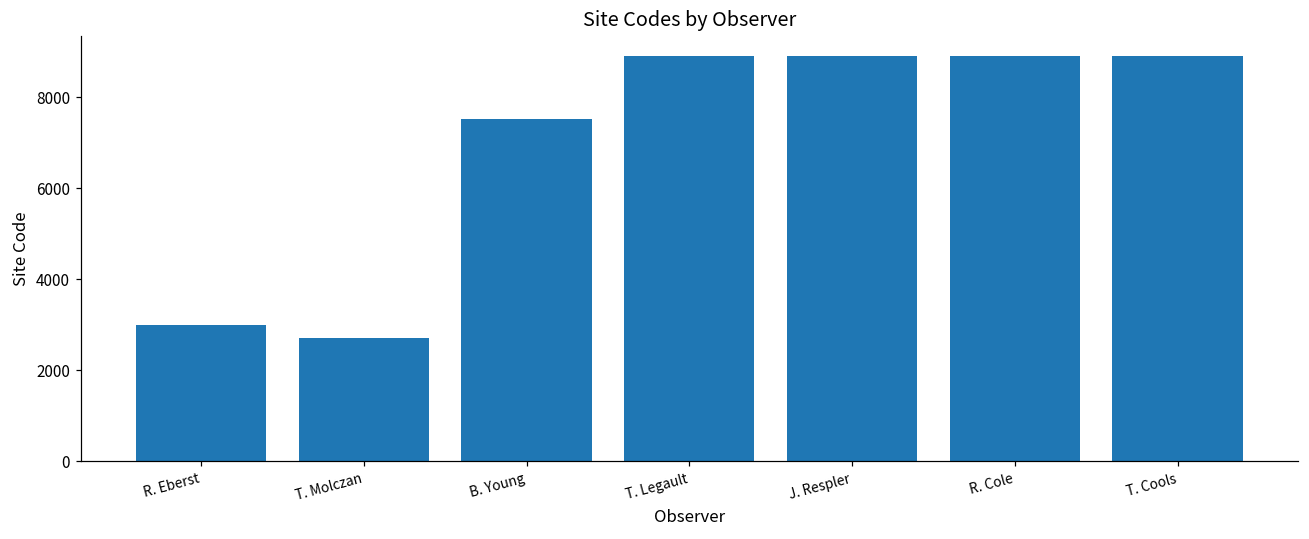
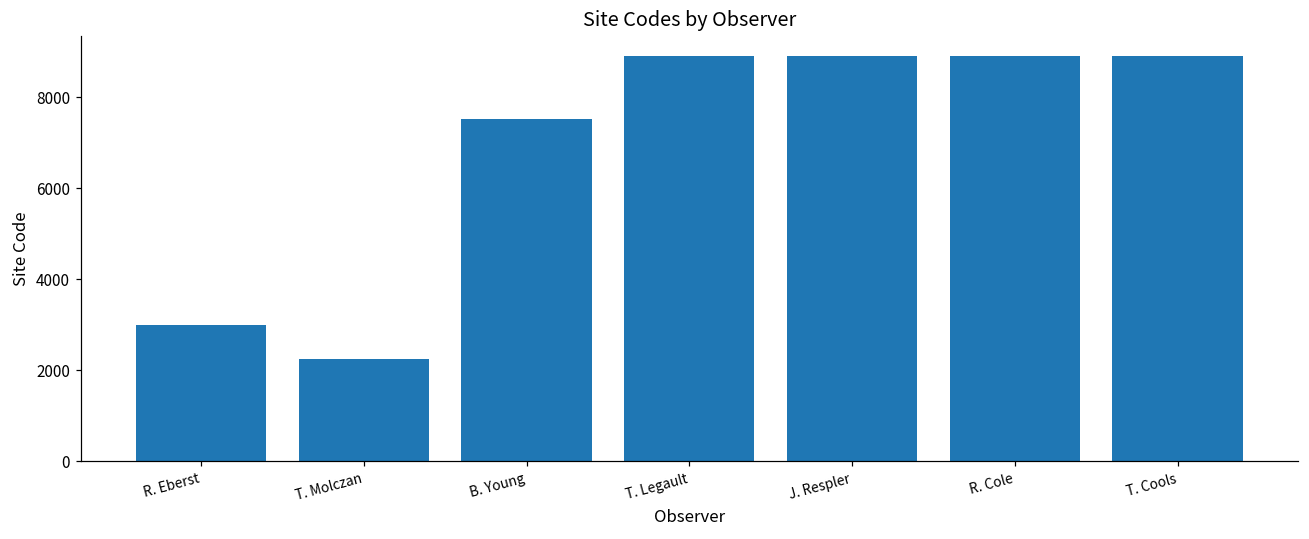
  {
    "R. Eberst": 3000,
-   "T. Molczan": 2700,
+   "T. Molczan": 2300,
    "B. Young": 7500,
    "T. Legault": 8900,
    "J. Respler": 8900,
    "R. Cole": 8900,
    "T. Cools": 8900
  }
